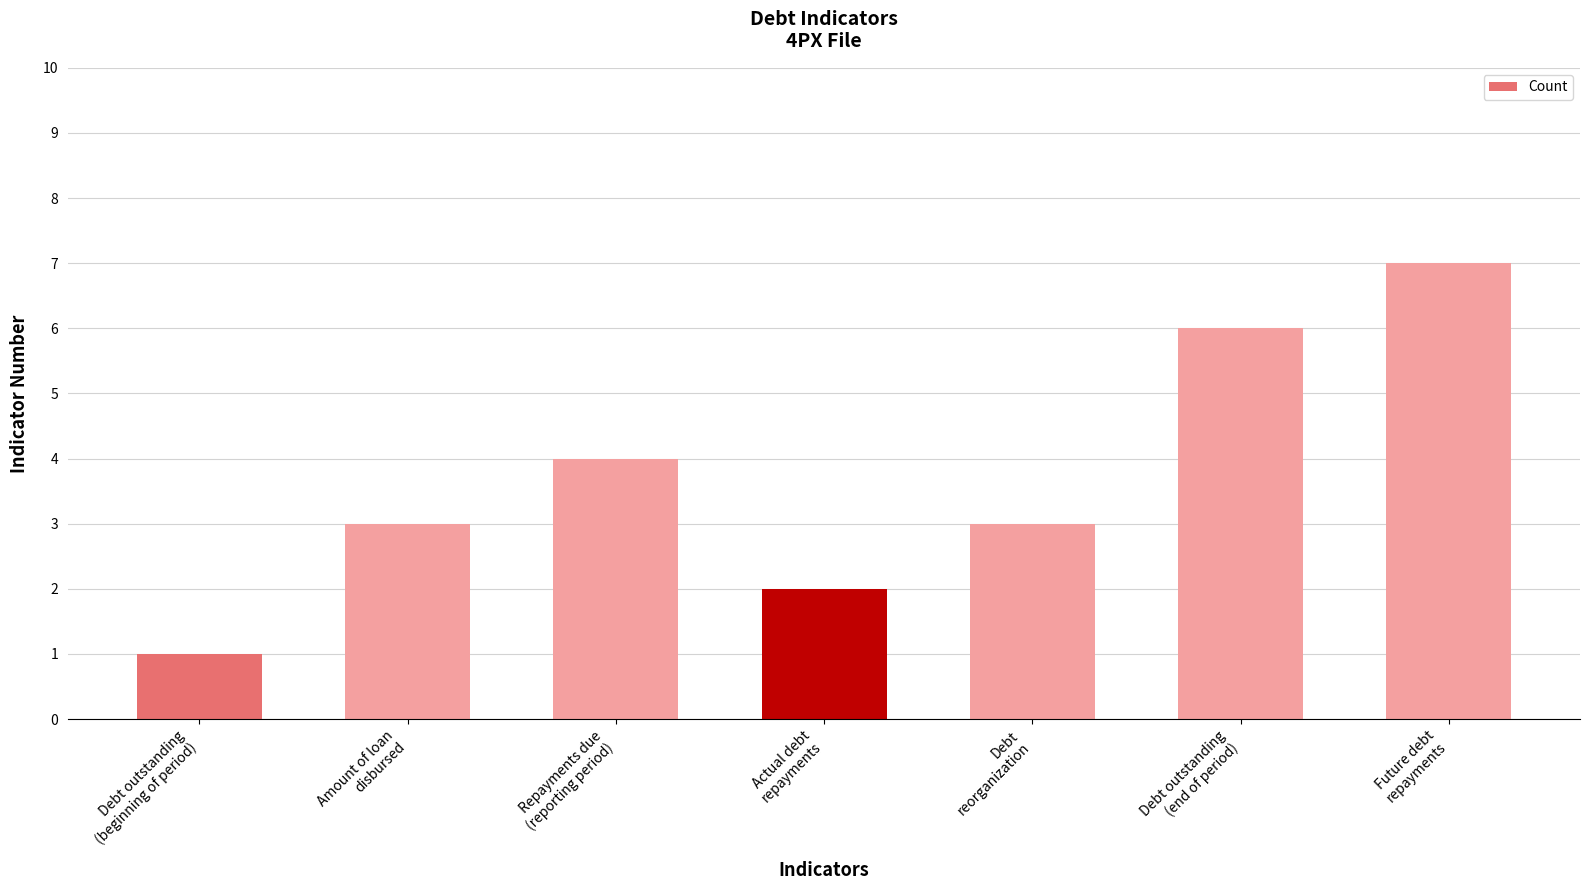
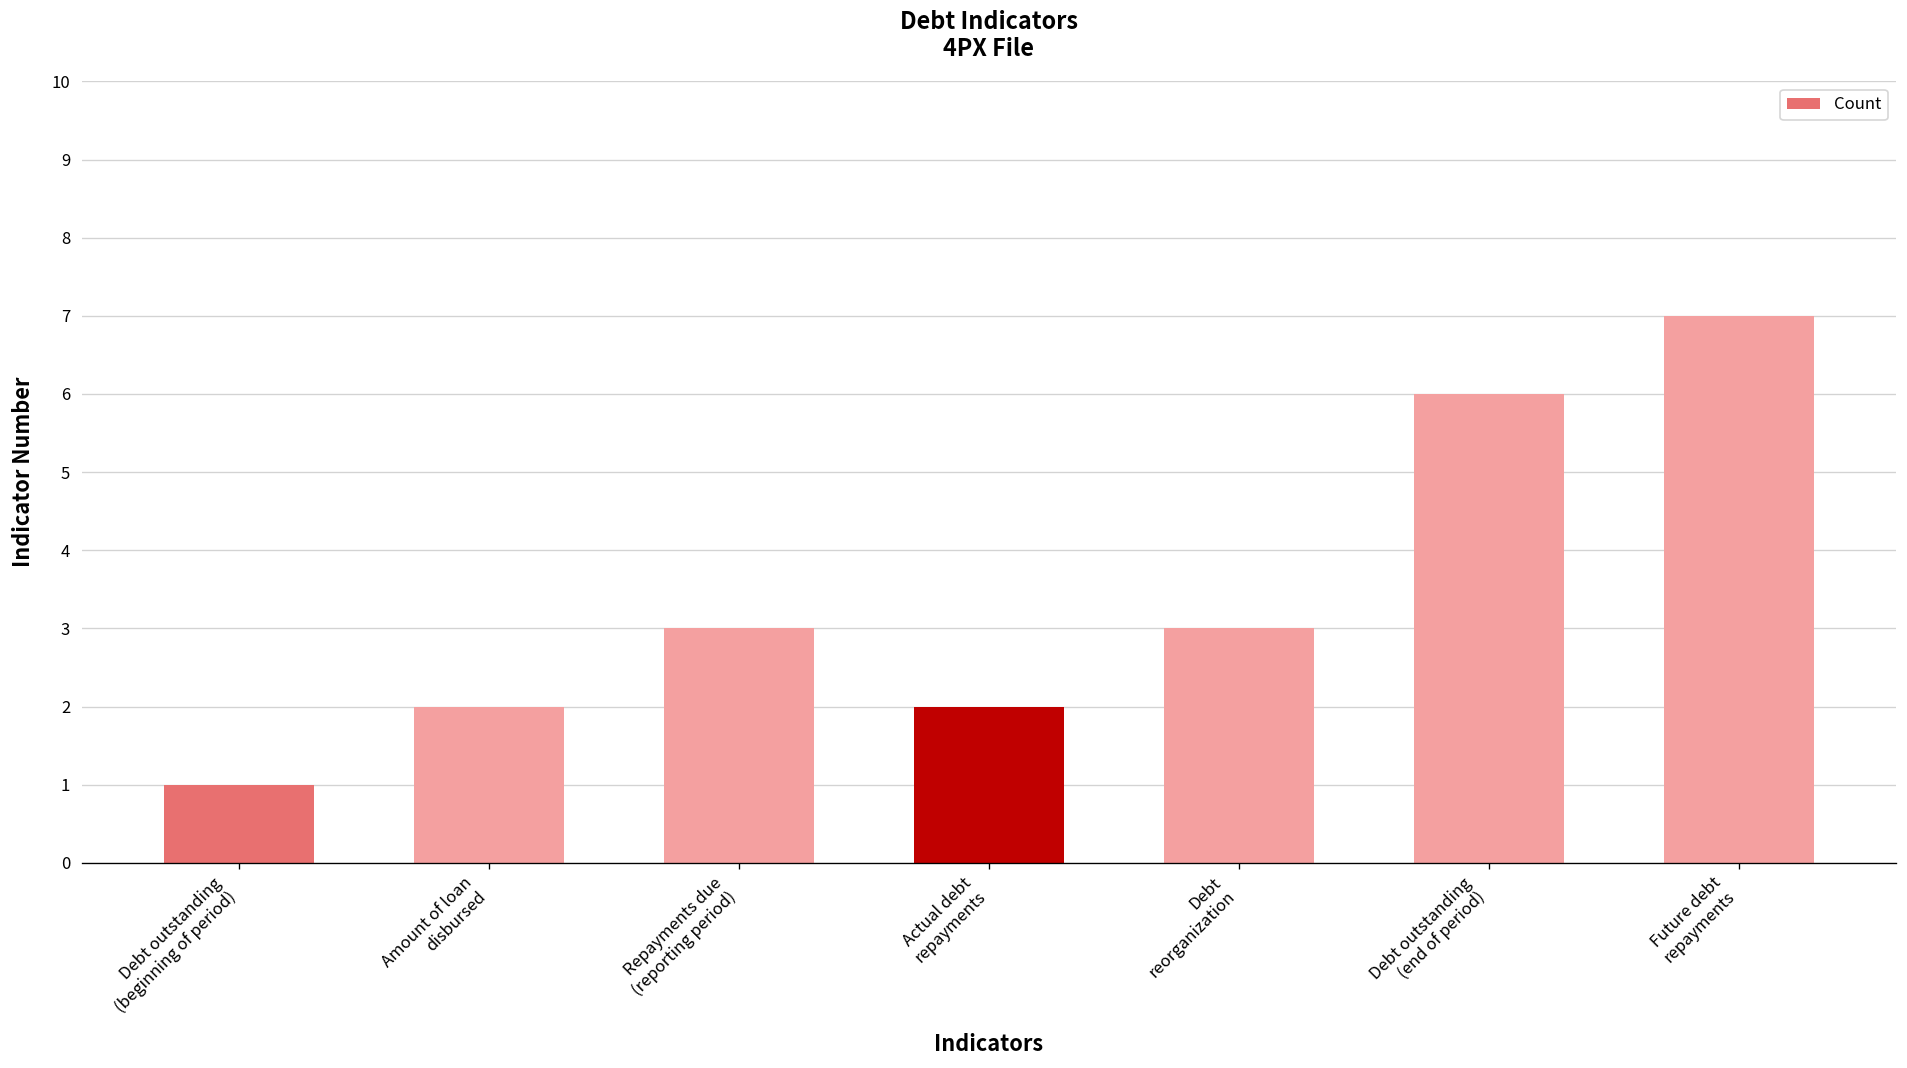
  {
    "Debt outstanding (beginning of period)": 1,
-   "Amount of loan disbursed": 3,
-   "Repayments due (reporting period)": 4,
+   "Amount of loan disbursed": 2,
+   "Repayments due (reporting period)": 3,
    "Actual debt repayments": 2,
    "Debt reorganization": 3,
    "Debt outstanding (end of period)": 6,
    "Future debt repayments": 7
  }
